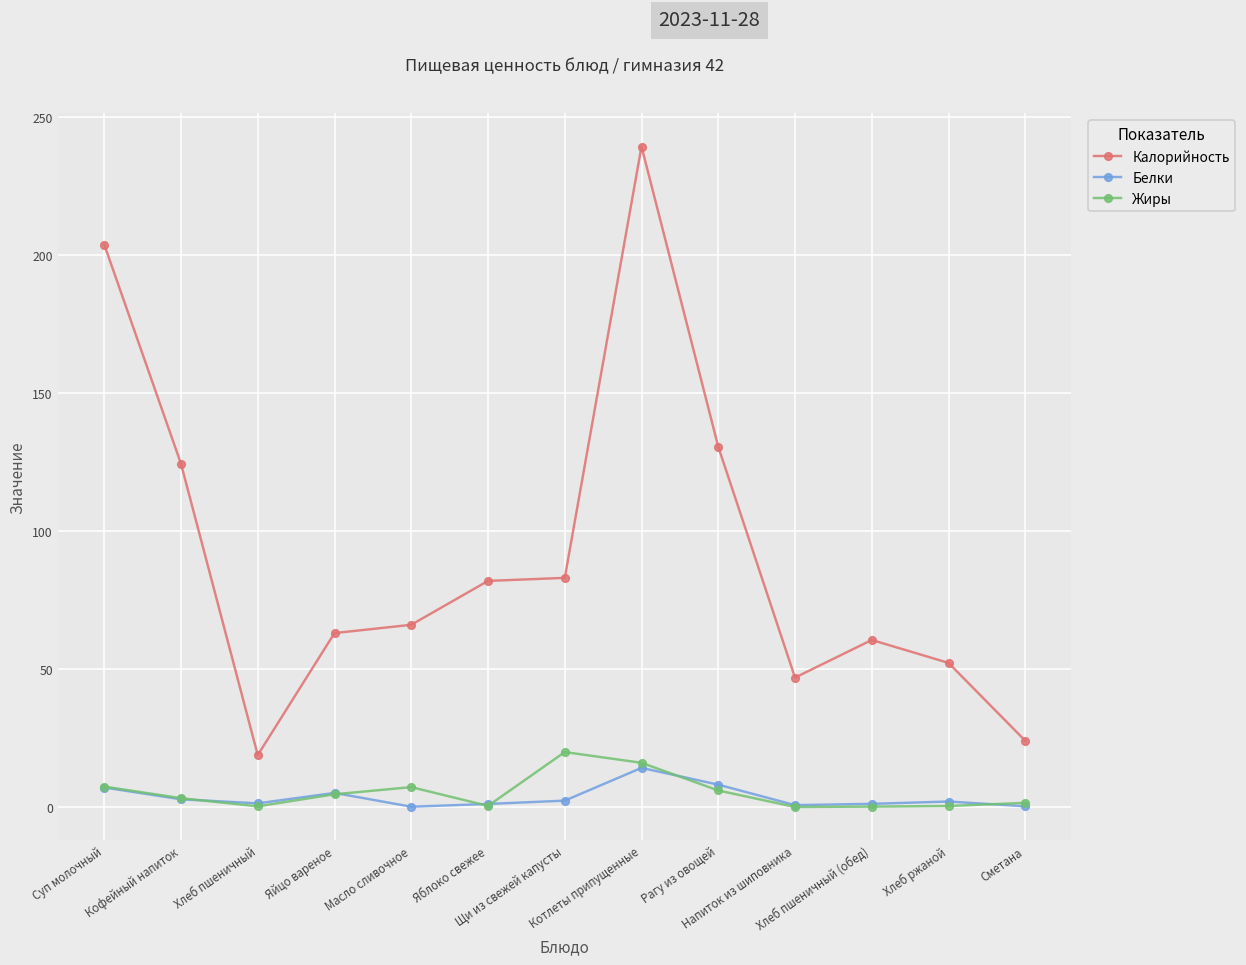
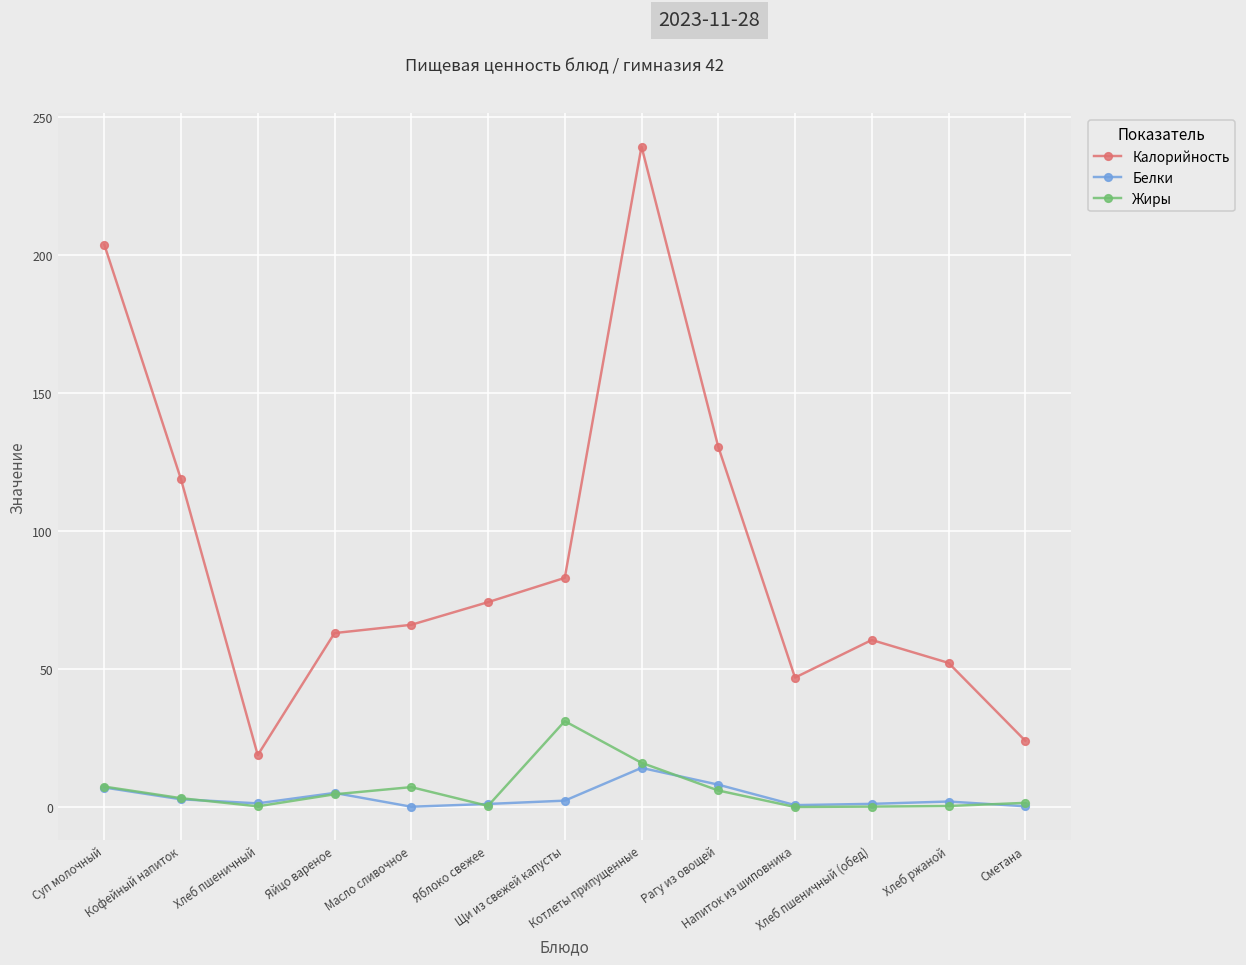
  {
    "Калорийность": {
      "Суп молочный": 204,
-     "Кофейный напиток": 124,
+     "Кофейный напиток": 119,
      "Хлеб пшеничный": 19,
      "Яйцо вареное": 63,
      "Масло сливочное": 66,
-     "Яблоко свежее": 82,
+     "Яблоко свежее": 74,
      "Щи из свежей капусты": 83,
      "Котлеты припущенные": 239,
      "Рагу из овощей": 131,
      "Напиток из шиповника": 47,
      "Хлеб пшеничный (обед)": 61,
      "Хлеб ржаной": 52,
      "Сметана": 24
    },
    "Белки": {
      "Хлеб пшеничный": 1,
      "Масло сливочное": 0,
      "Щи из свежей капусты": 2,
      "Котлеты припущенные": 14,
      "Рагу из овощей": 8,
      "Хлеб ржаной": 2,
      "Сметана": 0
    },
    "Жиры": {
      "Хлеб пшеничный": 0,
      "Масло сливочное": 7,
-     "Щи из свежей капусты": 20,
+     "Щи из свежей капусты": 31,
      "Котлеты припущенные": 16,
      "Рагу из овощей": 6,
      "Хлеб ржаной": 0,
      "Сметана": 2
    }
  }
